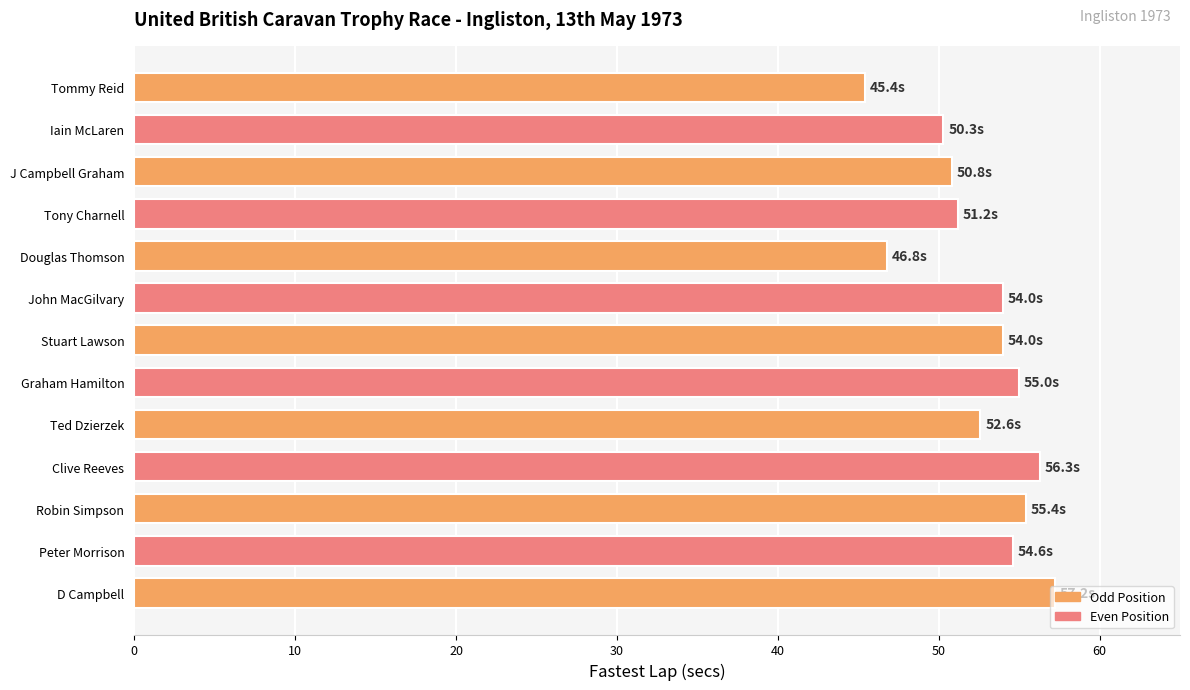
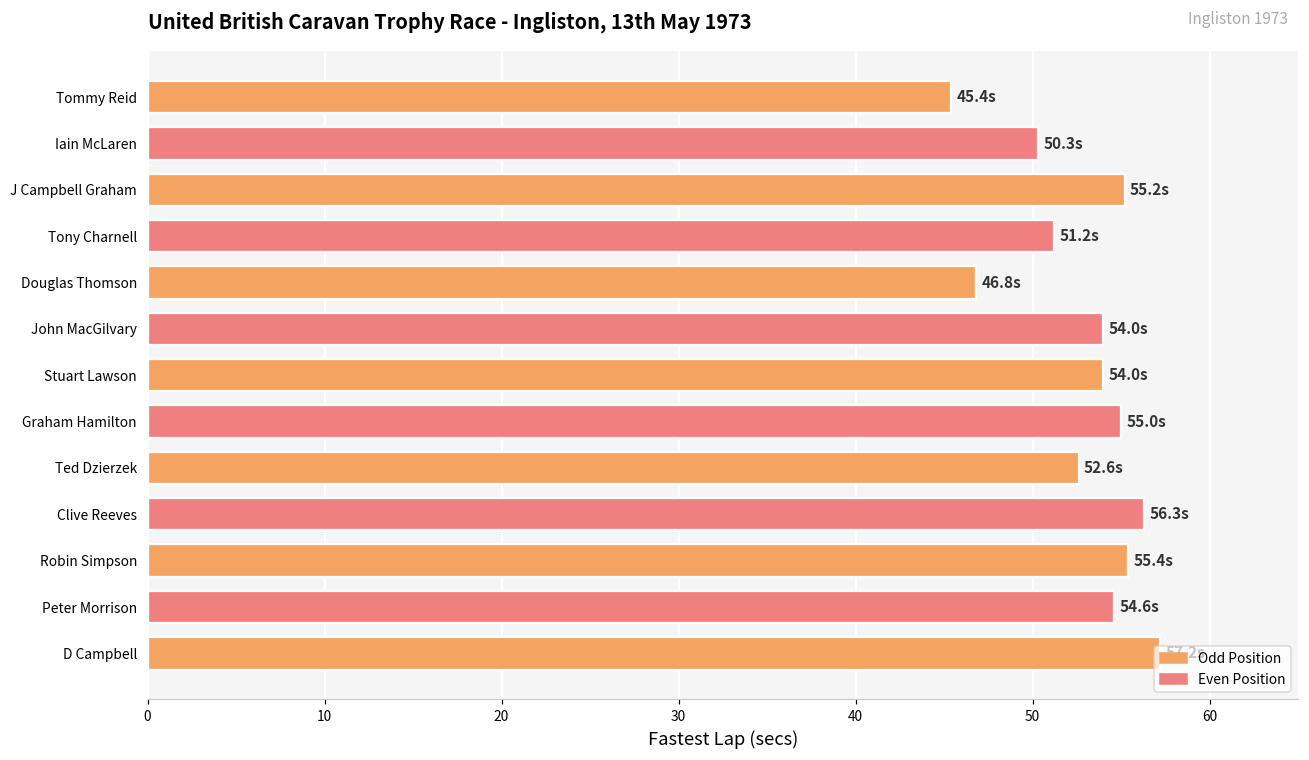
  {
    "Tommy Reid": "45.4s",
    "Iain McLaren": "50.3s",
-   "J Campbell Graham": "50.8s",
+   "J Campbell Graham": "55.2s",
    "Tony Charnell": "51.2s",
    "Douglas Thomson": "46.8s",
    "John MacGilvary": "54.0s",
    "Stuart Lawson": "54.0s",
    "Graham Hamilton": "55.0s",
    "Ted Dzierzek": "52.6s",
    "Clive Reeves": "56.3s",
    "Robin Simpson": "55.4s",
    "Peter Morrison": "54.6s"
  }
